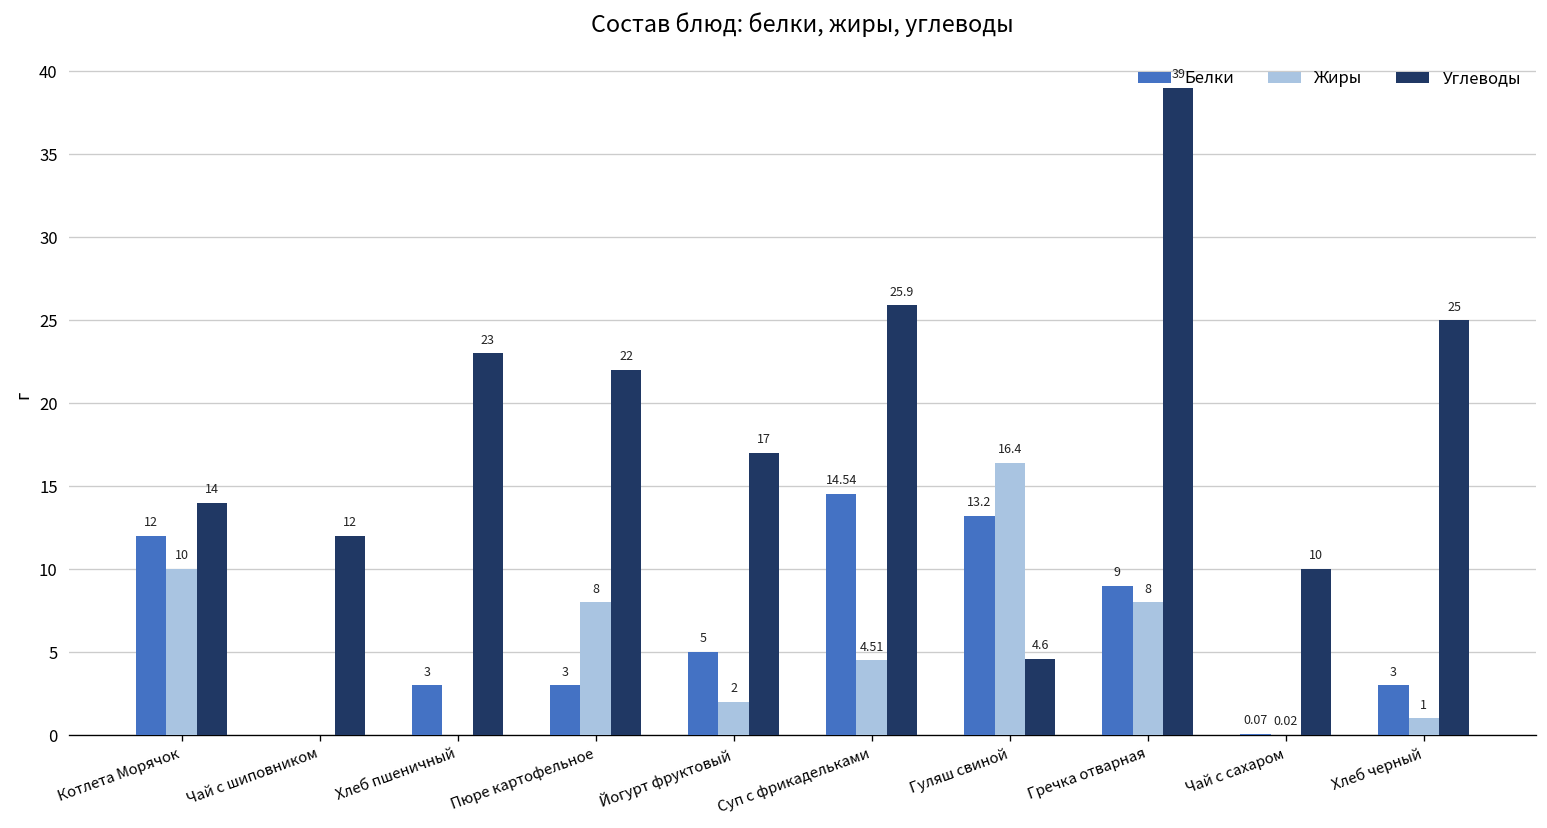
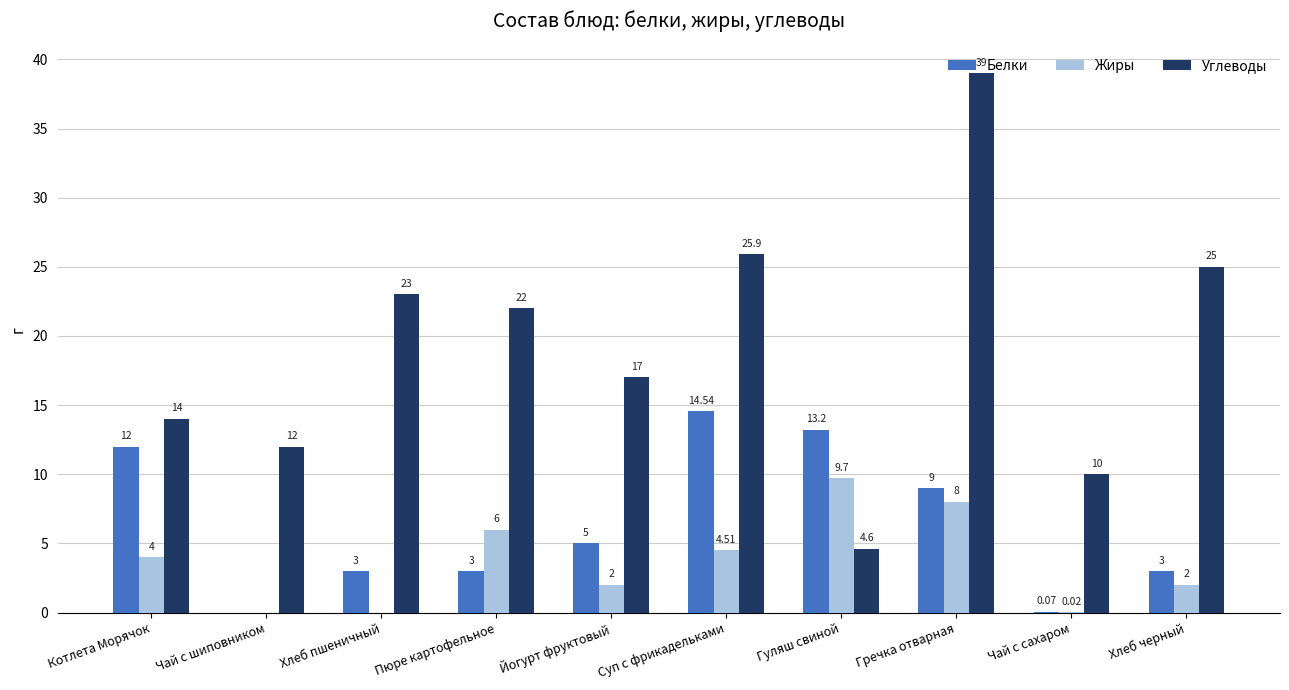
  {
    "Белки": {
      "Котлета Морячок": 12,
      "Хлеб пшеничный": 3,
      "Пюре картофельное": 3,
      "Йогурт фруктовый": 5,
      "Суп с фрикадельками": 14.54,
      "Гуляш свиной": 13.2,
      "Гречка отварная": 9,
      "Чай с сахаром": 0.07,
      "Хлеб черный": 3
    },
    "Жиры": {
-     "Котлета Морячок": 10,
-     "Пюре картофельное": 8,
+     "Котлета Морячок": 4,
+     "Пюре картофельное": 6,
      "Йогурт фруктовый": 2,
      "Суп с фрикадельками": 4.51,
-     "Гуляш свиной": 16.4,
+     "Гуляш свиной": 9.7,
      "Гречка отварная": 8,
      "Чай с сахаром": 0.02,
-     "Хлеб черный": 1
+     "Хлеб черный": 2
    },
    "Углеводы": {
      "Котлета Морячок": 14,
      "Чай с шиповником": 12,
      "Хлеб пшеничный": 23,
      "Пюре картофельное": 22,
      "Йогурт фруктовый": 17,
      "Суп с фрикадельками": 25.9,
      "Гуляш свиной": 4.6,
      "Гречка отварная": 39,
      "Чай с сахаром": 10,
      "Хлеб черный": 25
    }
  }
